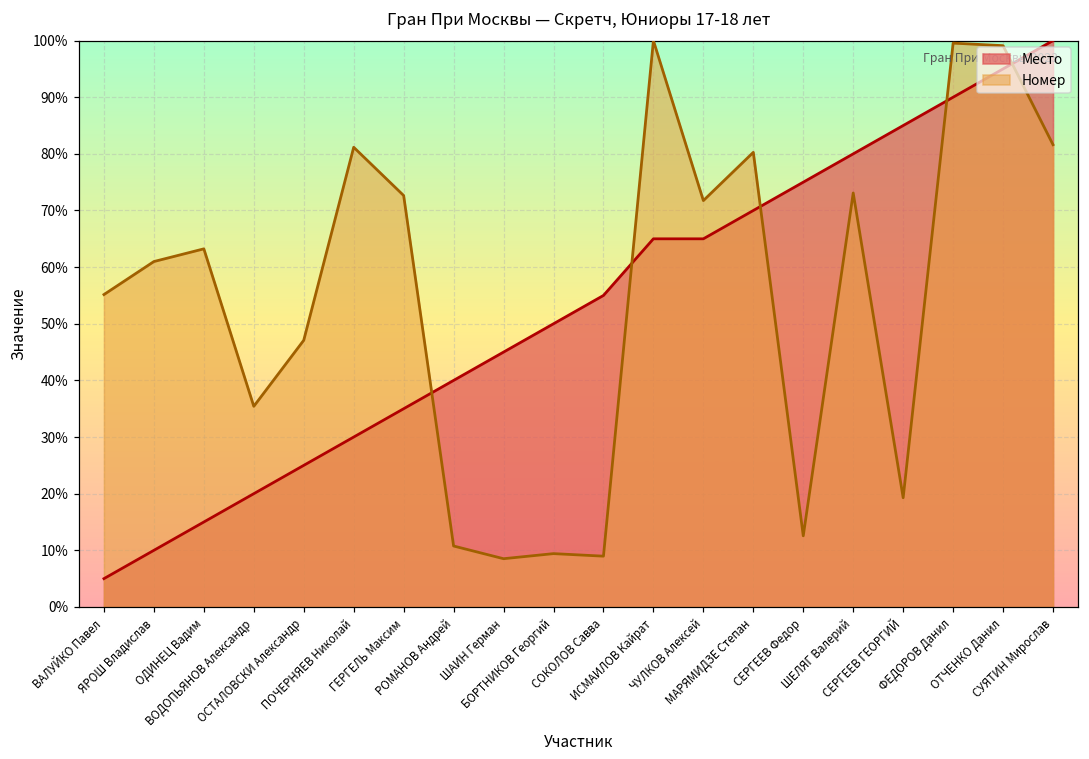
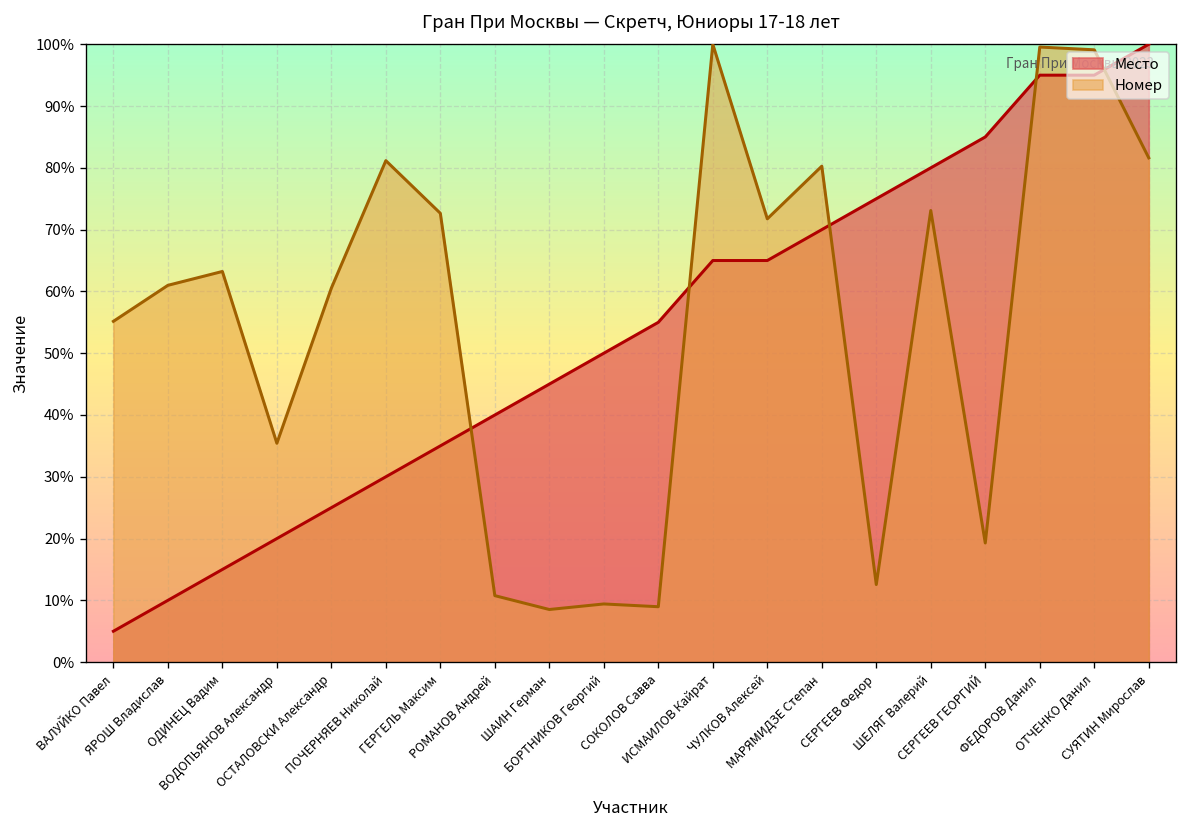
  {
    "Место": {
      "ВАЛУЙКО Павел": "5%",
      "ЯРОШ Владислав": "10%",
      "ОДИНЕЦ Вадим": "15%",
      "ВОДОПЬЯНОВ Александр": "20%",
      "ОСТАЛОВСКИ Александр": "25%",
      "ПОЧЕРНЯЕВ Николай": "30%",
      "ГЕРГЕЛЬ Максим": "35%",
      "РОМАНОВ Андрей": "40%",
      "ШАИН Герман": "45%",
      "БОРТНИКОВ Георгий": "50%",
      "СОКОЛОВ Савва": "55%",
      "ИСМАИЛОВ Кайрат": "65%",
      "ЧУЛКОВ Алексей": "65%",
      "МАРЯМИДЗЕ Степан": "70%",
      "СЕРГЕЕВ Федор": "75%",
      "ШЕЛЯГ Валерий": "80%",
      "CЕРГЕЕВ ГЕОРГИЙ": "85%",
-     "ФЕДОРОВ Данил": "90%",
+     "ФЕДОРОВ Данил": "95%",
      "СУЯТИН Мирослав": "100%"
    },
    "Номер": {
      "ВАЛУЙКО Павел": "55%",
      "ЯРОШ Владислав": "61%",
      "ОДИНЕЦ Вадим": "63%",
      "ВОДОПЬЯНОВ Александр": "35%",
-     "ОСТАЛОВСКИ Александр": "47%",
+     "ОСТАЛОВСКИ Александр": "61%",
      "ПОЧЕРНЯЕВ Николай": "81%",
      "ГЕРГЕЛЬ Максим": "73%",
      "РОМАНОВ Андрей": "11%",
      "ШАИН Герман": "9%",
      "БОРТНИКОВ Георгий": "9%",
      "СОКОЛОВ Савва": "9%",
      "ИСМАИЛОВ Кайрат": "100%",
      "ЧУЛКОВ Алексей": "72%",
      "МАРЯМИДЗЕ Степан": "80%",
      "СЕРГЕЕВ Федор": "13%",
      "ШЕЛЯГ Валерий": "73%",
      "CЕРГЕЕВ ГЕОРГИЙ": "19%",
      "ФЕДОРОВ Данил": "100%",
      "СУЯТИН Мирослав": "82%"
    }
  }
